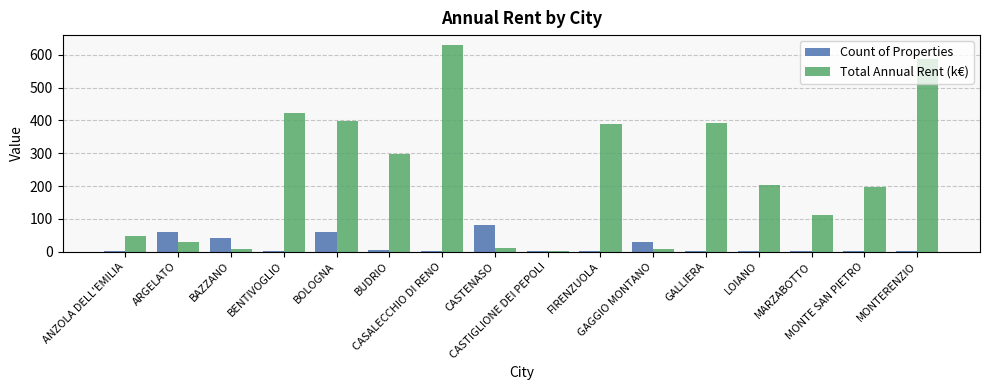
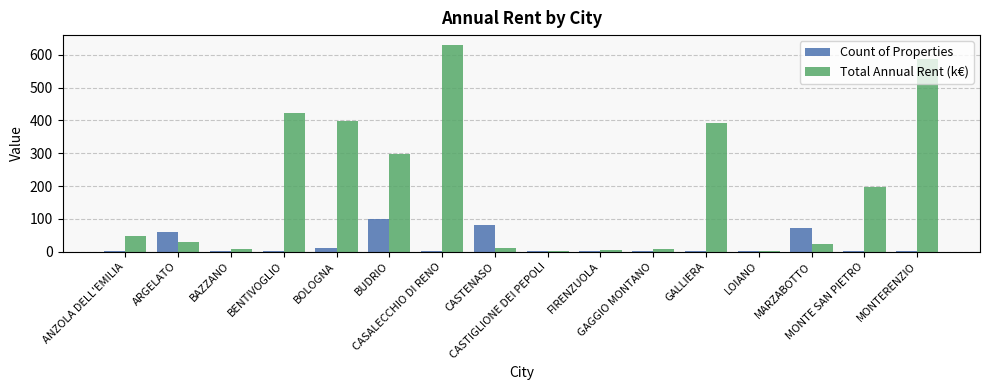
  {
    "Count of Properties": {
      "ARGELATO": 60,
-     "BAZZANO": 40,
-     "BOLOGNA": 60,
-     "BUDRIO": 0,
+     "BAZZANO": 0,
+     "BOLOGNA": 10,
+     "BUDRIO": 100,
      "CASTENASO": 80,
-     "GAGGIO MONTANO": 30,
-     "MARZABOTTO": 0
+     "GAGGIO MONTANO": 0,
+     "MARZABOTTO": 70
    },
    "Total Annual Rent (k€)": {
      "ANZOLA DELL'EMILIA": 50,
      "ARGELATO": 30,
      "BENTIVOGLIO": 420,
      "BOLOGNA": 400,
      "BUDRIO": 300,
      "CASALECCHIO DI RENO": 630,
      "CASTENASO": 10,
-     "FIRENZUOLA": 390,
+     "FIRENZUOLA": 0,
      "GALLIERA": 390,
-     "LOIANO": 200,
-     "MARZABOTTO": 110,
+     "LOIANO": 0,
+     "MARZABOTTO": 20,
      "MONTE SAN PIETRO": 200
    }
  }
